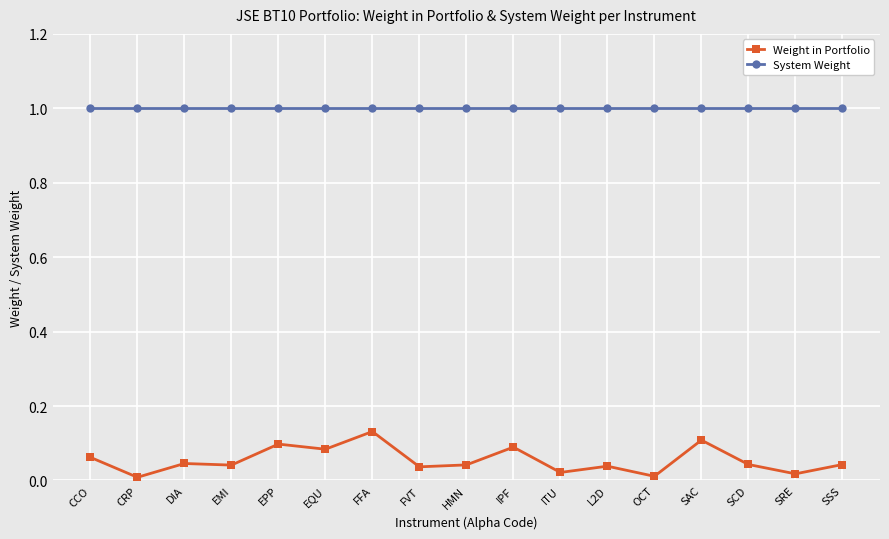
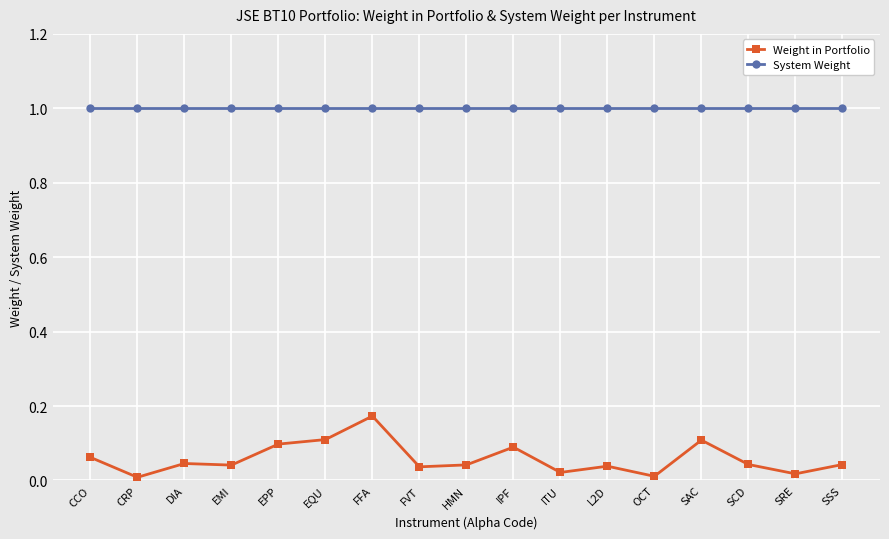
  {
    "Weight in Portfolio": {
      "CCO": 0.06,
      "CRP": 0.01,
      "DIA": 0.05,
      "EMI": 0.04,
      "EPP": 0.10,
-     "EQU": 0.08,
-     "FFA": 0.13,
+     "EQU": 0.11,
+     "FFA": 0.17,
      "FVT": 0.04,
      "HMN": 0.04,
      "IPF": 0.09,
      "ITU": 0.02,
      "L2D": 0.04,
      "OCT": 0.01,
      "SAC": 0.11,
      "SCD": 0.04,
      "SRE": 0.02,
      "SSS": 0.04
    },
    "System Weight": {
      "CCO": 1.00,
      "CRP": 1.00,
      "DIA": 1.00,
      "EMI": 1.00,
      "EPP": 1.00,
      "EQU": 1.00,
      "FFA": 1.00,
      "FVT": 1.00,
      "HMN": 1.00,
      "IPF": 1.00,
      "ITU": 1.00,
      "L2D": 1.00,
      "OCT": 1.00,
      "SAC": 1.00,
      "SCD": 1.00,
      "SRE": 1.00,
      "SSS": 1.00
    }
  }
